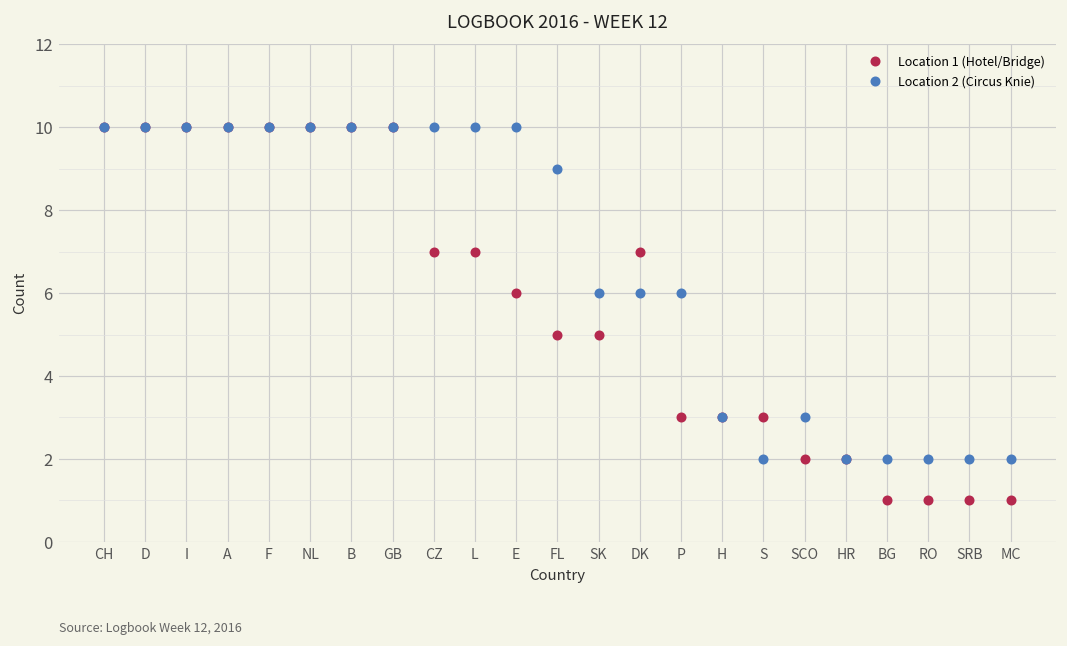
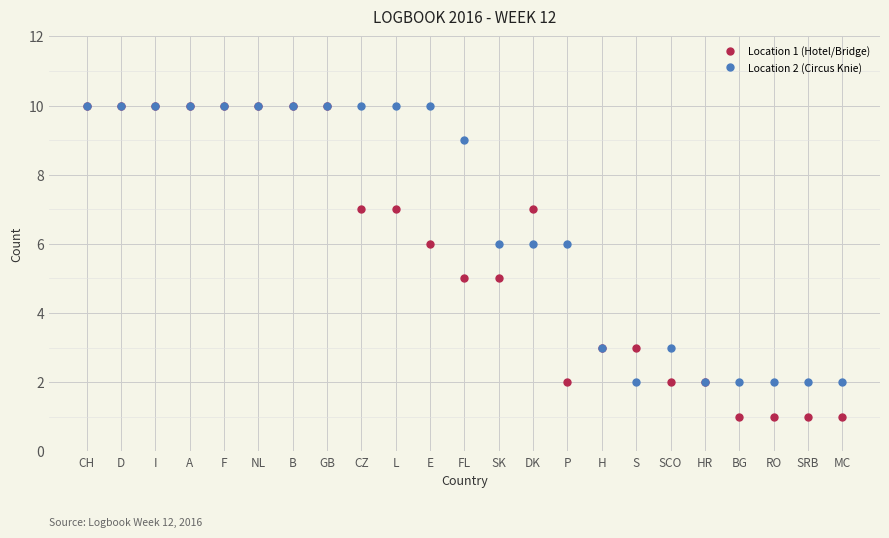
  {
    "Location 1 (Hotel/Bridge)": {
      "CZ": 7,
      "L": 7,
      "E": 6,
      "FL": 5,
      "SK": 5,
      "DK": 7,
-     "P": 3,
+     "P": 2,
      "S": 3,
      "SCO": 2,
      "BG": 1,
      "RO": 1,
      "SRB": 1,
      "MC": 1
    },
    "Location 2 (Circus Knie)": {
      "CZ": 10,
      "L": 10,
      "E": 10,
      "FL": 9,
      "SK": 6,
      "DK": 6,
      "P": 6,
      "S": 2,
      "SCO": 3,
      "BG": 2,
      "RO": 2,
      "SRB": 2,
      "MC": 2
    }
  }
